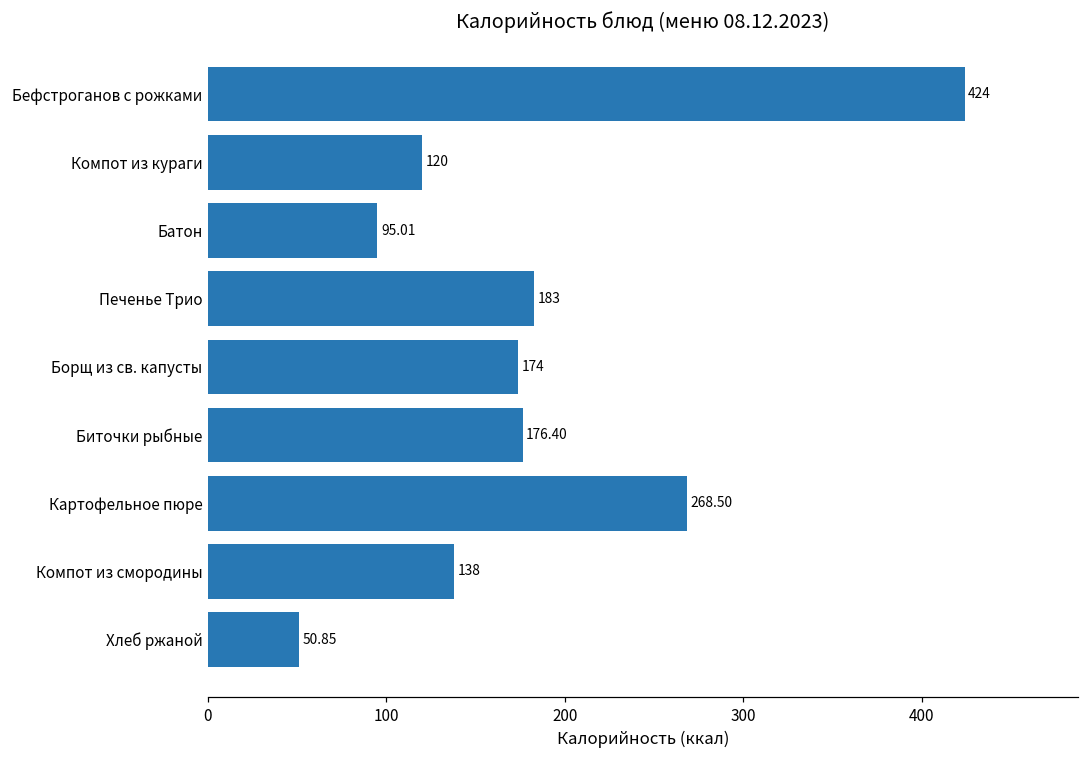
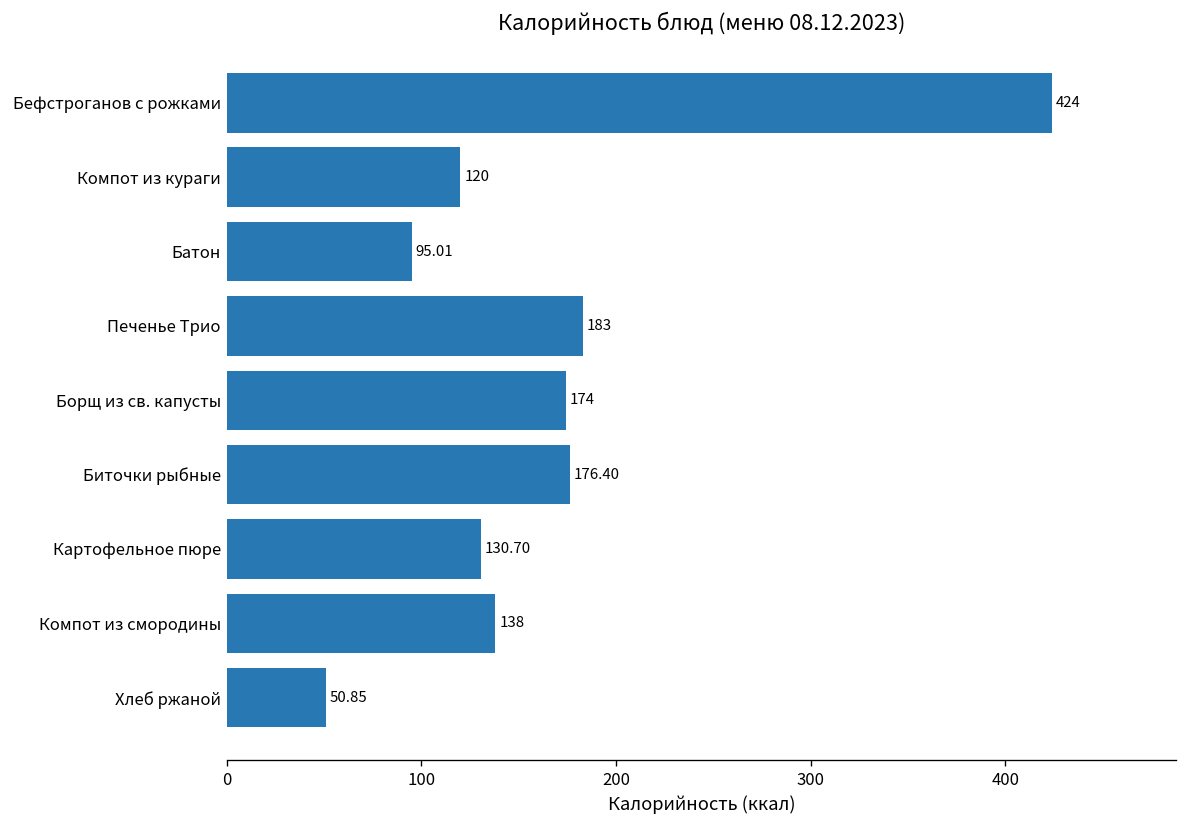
  {
    "Бефстроганов с рожками": 424,
    "Компот из кураги": 120,
    "Батон": 95.01,
    "Печенье Трио": 183,
    "Борщ из св. капусты": 174,
    "Биточки рыбные": 176.40,
-   "Картофельное пюре": 268.50,
+   "Картофельное пюре": 130.70,
    "Компот из смородины": 138,
    "Хлеб ржаной": 50.85
  }
